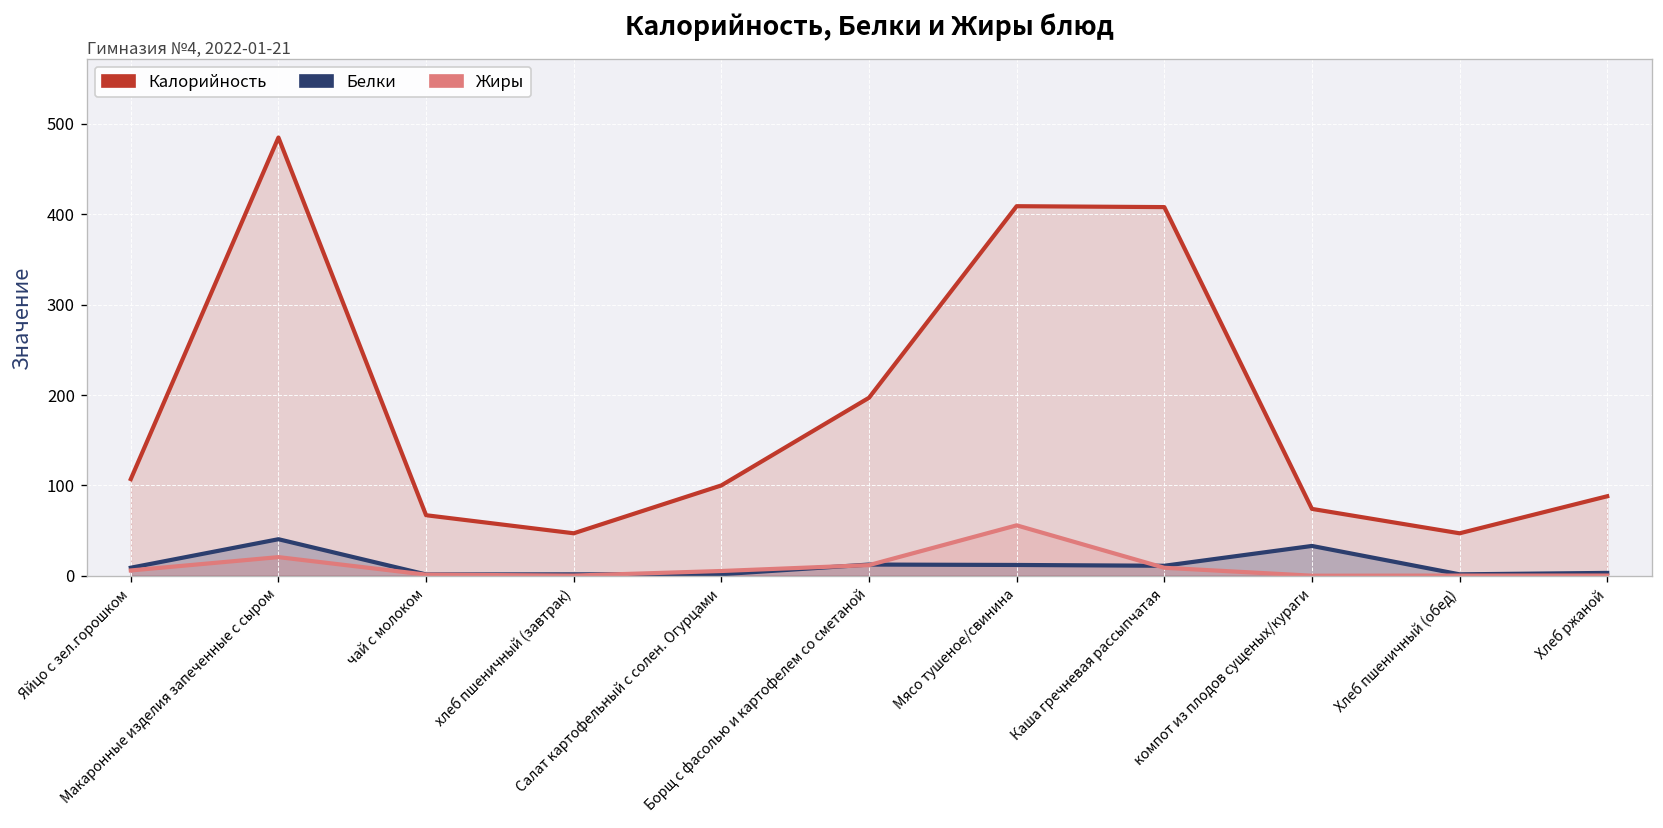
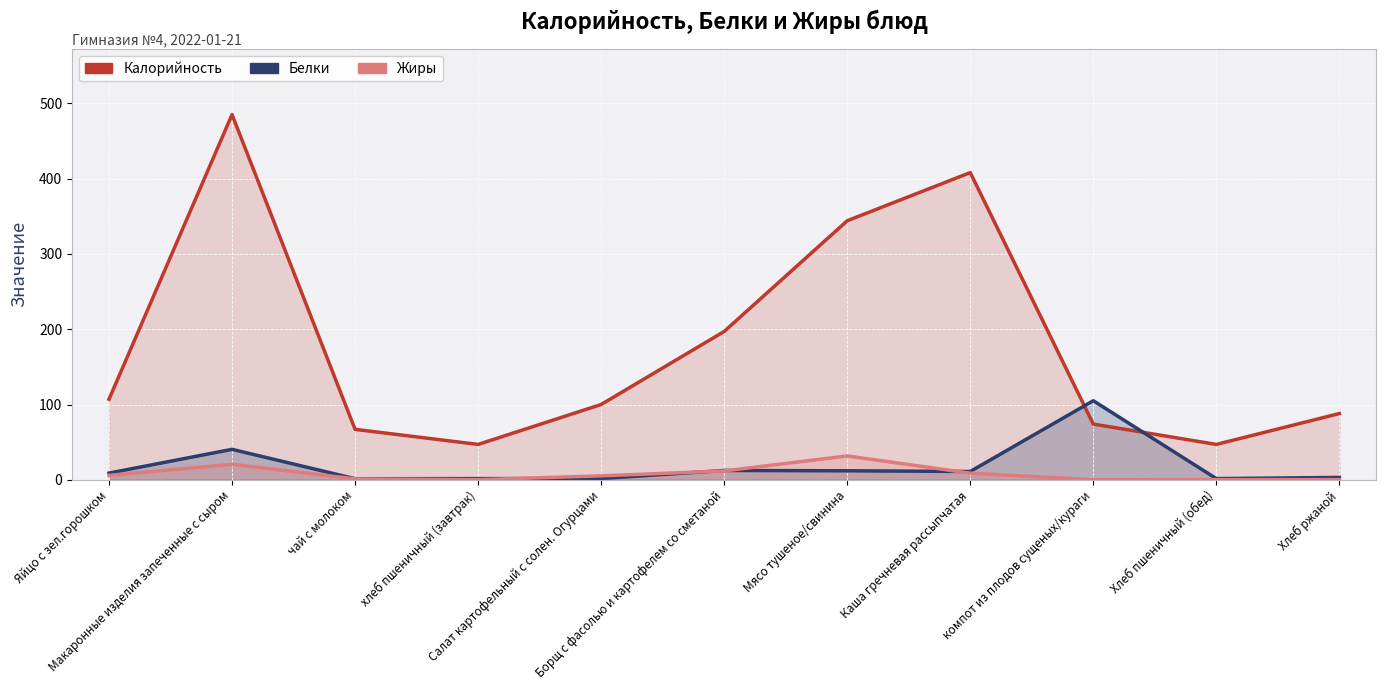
  {
    "Калорийность": {
      "Яйцо с зел.горошком": 110,
      "Макаронные изделия запеченные с сыром": 490,
      "чай с молоком": 70,
      "хлеб пшеничный (завтрак)": 50,
      "Салат картофельный с солен. Огурцами": 100,
      "Борщ с фасолью и картофелем со сметаной": 200,
-     "Мясо тушеное/свинина": 410,
+     "Мясо тушеное/свинина": 340,
      "Каша гречневая рассыпчатая": 410,
      "компот из плодов сущеных/кураги": 70,
      "Хлеб пшеничный (обед)": 50,
      "Хлеб ржаной": 90
    },
    "Белки": {
      "Макаронные изделия запеченные с сыром": 40,
      "Салат картофельный с солен. Огурцами": 0,
      "Мясо тушеное/свинина": 10,
-     "компот из плодов сущеных/кураги": 30
+     "компот из плодов сущеных/кураги": 110
    },
    "Жиры": {
      "Макаронные изделия запеченные с сыром": 20,
      "Салат картофельный с солен. Огурцами": 10,
-     "Мясо тушеное/свинина": 60,
+     "Мясо тушеное/свинина": 30,
      "компот из плодов сущеных/кураги": 0
    }
  }
